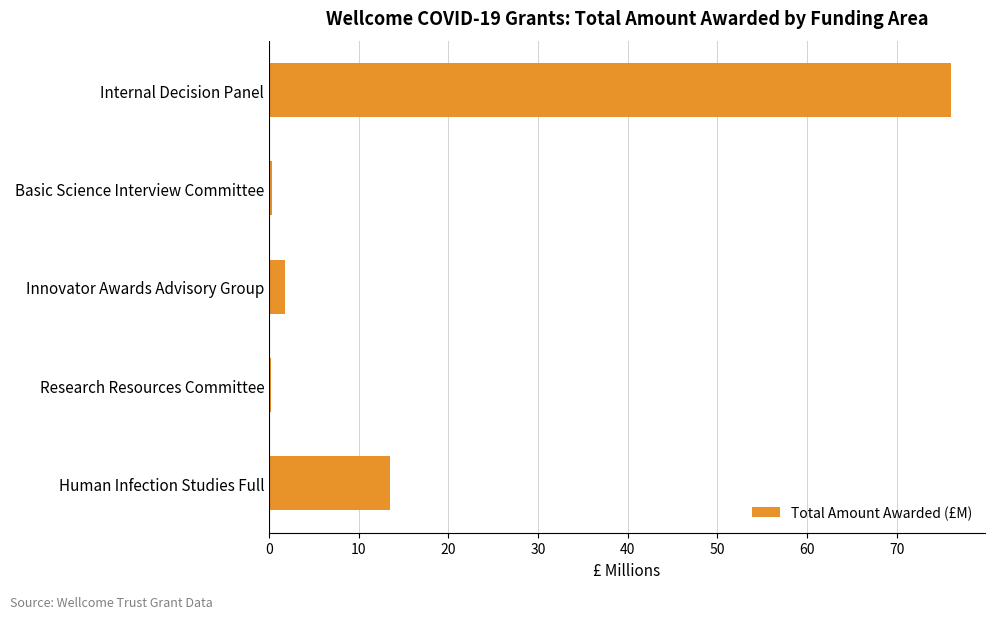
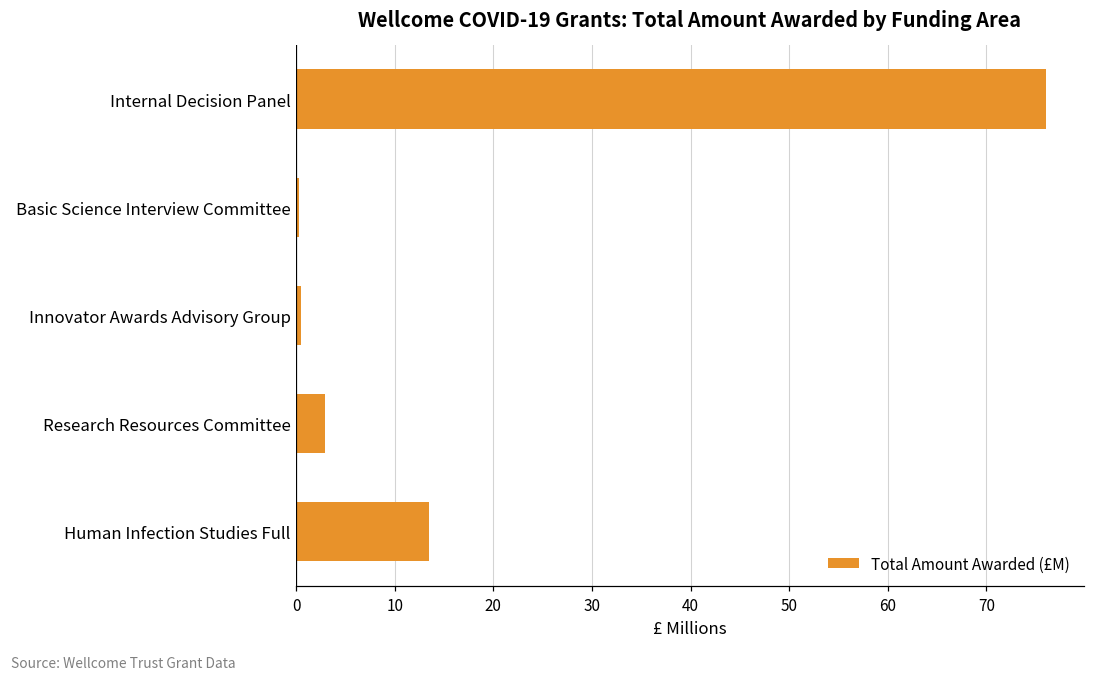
  {
    "Internal Decision Panel": 76,
    "Basic Science Interview Committee": 0,
-   "Innovator Awards Advisory Group": 2,
-   "Research Resources Committee": 0,
+   "Innovator Awards Advisory Group": 1,
+   "Research Resources Committee": 3,
    "Human Infection Studies Full": 13
  }
